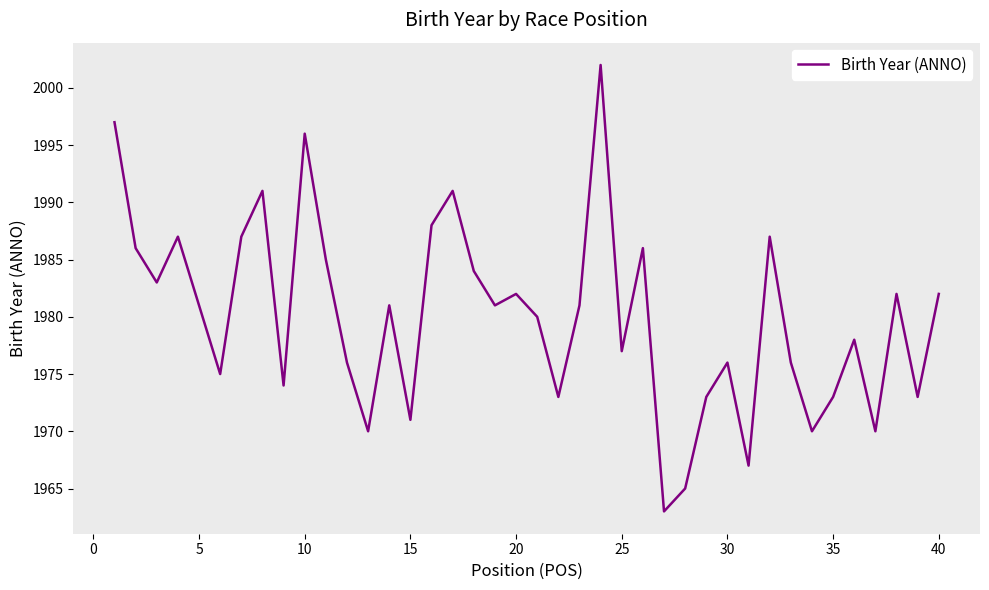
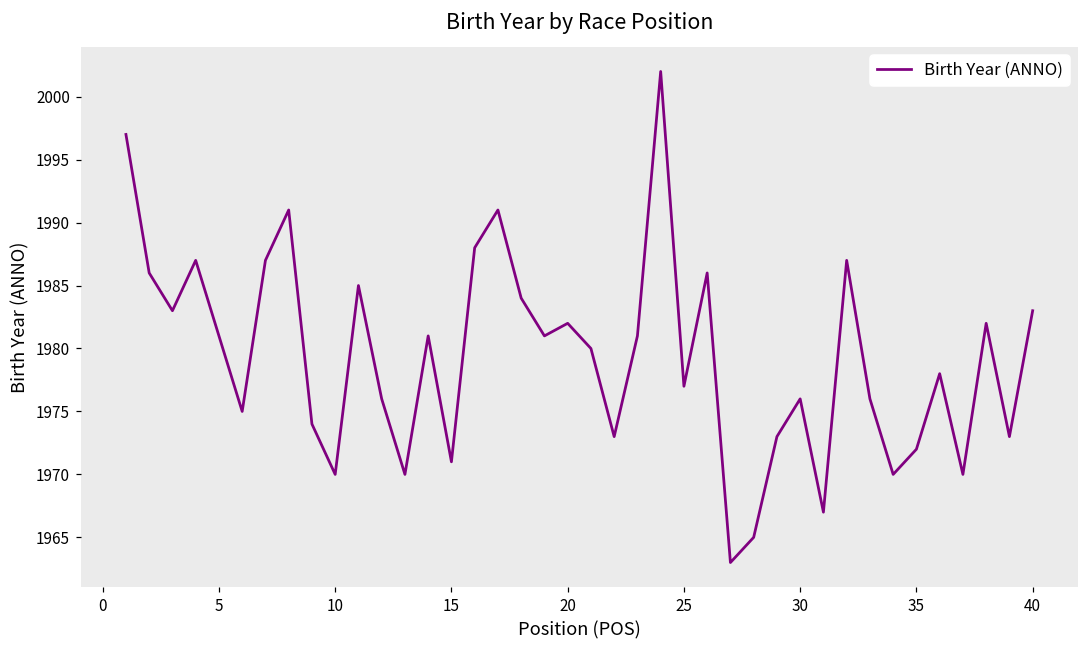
  {
    "5": 1981,
-   "10": 1996,
+   "10": 1970,
    "15": 1971,
    "20": 1982,
    "25": 1977,
    "30": 1976,
-   "35": 1973,
-   "40": 1982
+   "35": 1972,
+   "40": 1983
  }
